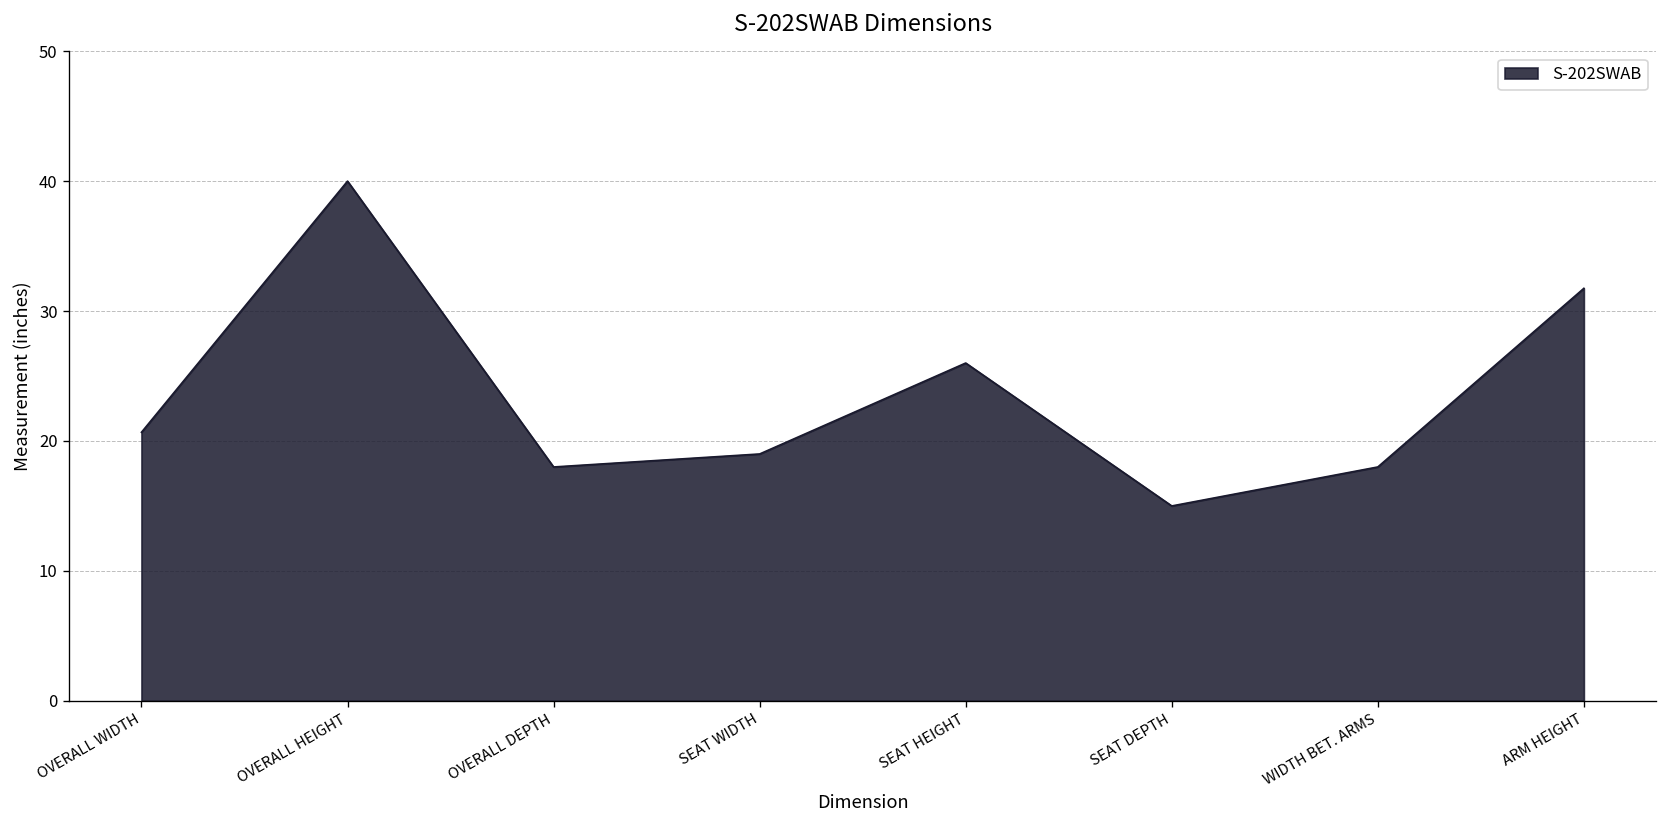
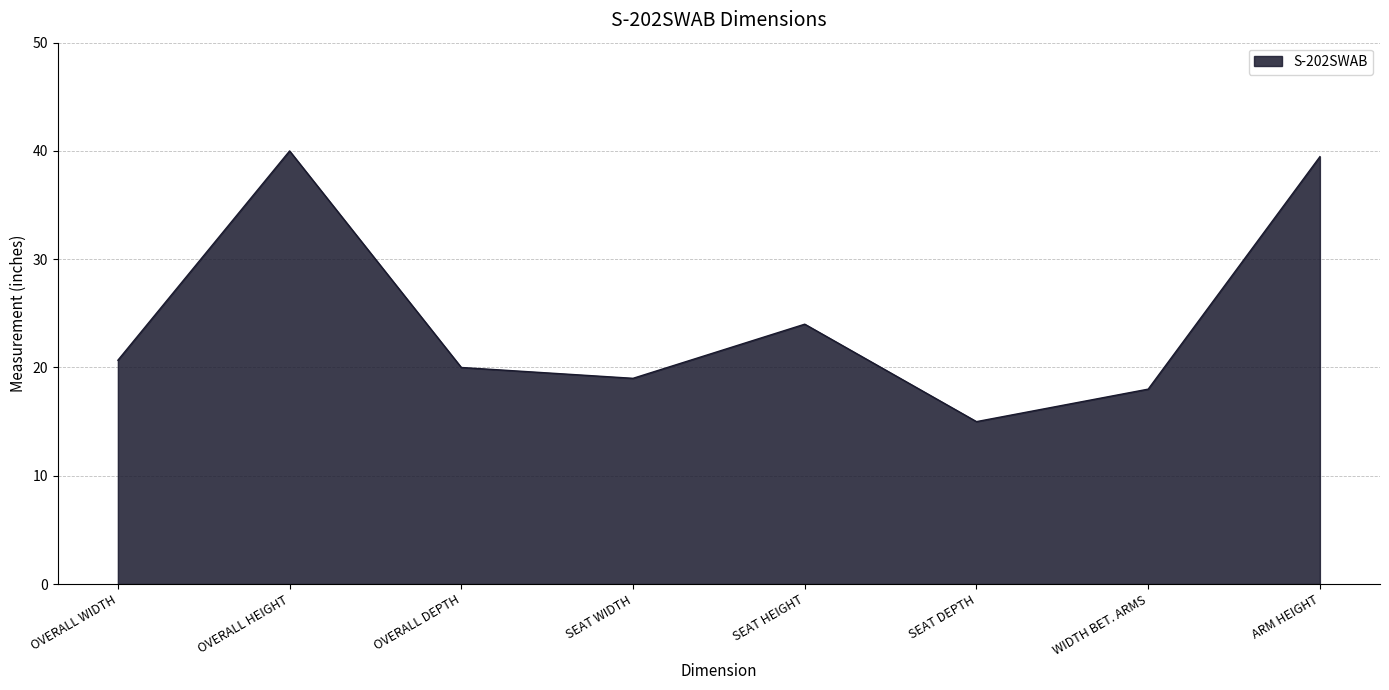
  {
    "OVERALL WIDTH": 20.7,
    "OVERALL HEIGHT": 40.0,
-   "OVERALL DEPTH": 18,
+   "OVERALL DEPTH": 20,
    "SEAT WIDTH": 19.0,
-   "SEAT HEIGHT": 26,
+   "SEAT HEIGHT": 24,
    "SEAT DEPTH": 15.0,
    "WIDTH BET. ARMS": 18.0,
-   "ARM HEIGHT": 31.8
+   "ARM HEIGHT": 39.5
  }
